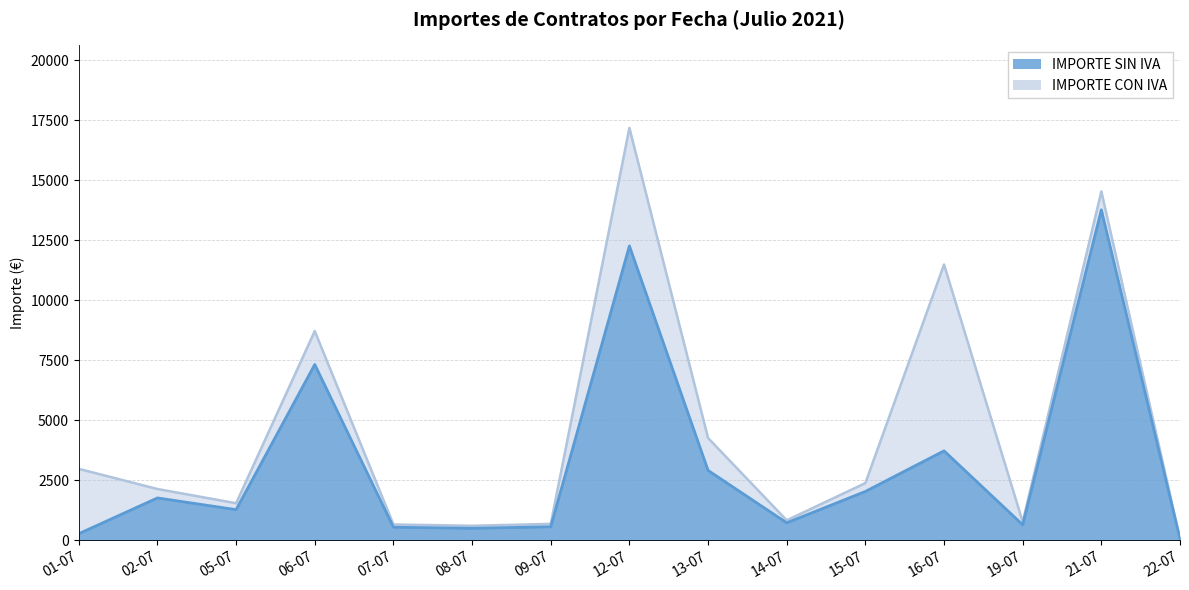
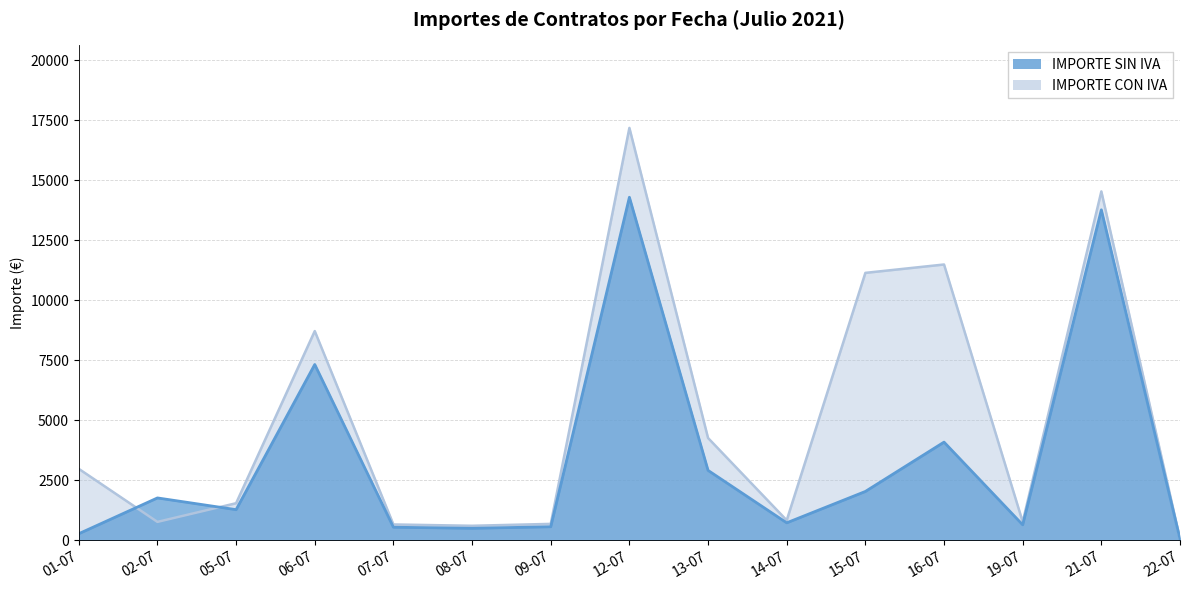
  {
    "IMPORTE CON IVA": {
      "01-07": 3000,
-     "02-07": 2100,
+     "02-07": 800,
      "05-07": 1500,
      "06-07": 8700,
      "07-07": 700,
      "09-07": 700,
      "12-07": 17200,
      "13-07": 4300,
-     "15-07": 2400,
+     "15-07": 11100,
      "16-07": 11500,
      "19-07": 800,
      "21-07": 14500
    },
    "IMPORTE SIN IVA": {
      "01-07": 300,
      "02-07": 1800,
      "05-07": 1300,
      "06-07": 7300,
      "07-07": 500,
      "09-07": 600,
-     "12-07": 12300,
+     "12-07": 14300,
      "13-07": 2900,
      "15-07": 2000,
-     "16-07": 3700,
+     "16-07": 4100,
      "19-07": 600,
      "21-07": 13800
    }
  }
